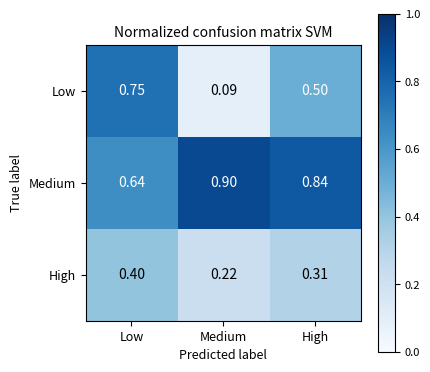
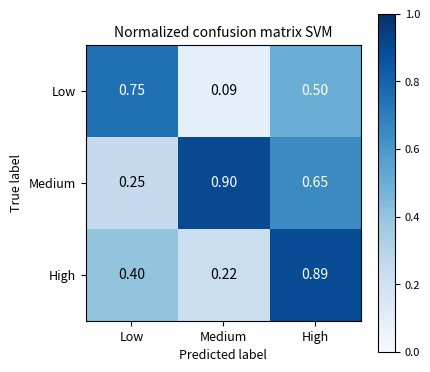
  {
    "Low": {
      "Low": 0.75,
      "Medium": 0.09,
      "High": 0.50
    },
    "Medium": {
-     "Low": 0.64,
+     "Low": 0.25,
      "Medium": 0.90,
-     "High": 0.84
+     "High": 0.65
    },
    "High": {
      "Low": 0.40,
      "Medium": 0.22,
-     "High": 0.31
+     "High": 0.89
    }
  }
